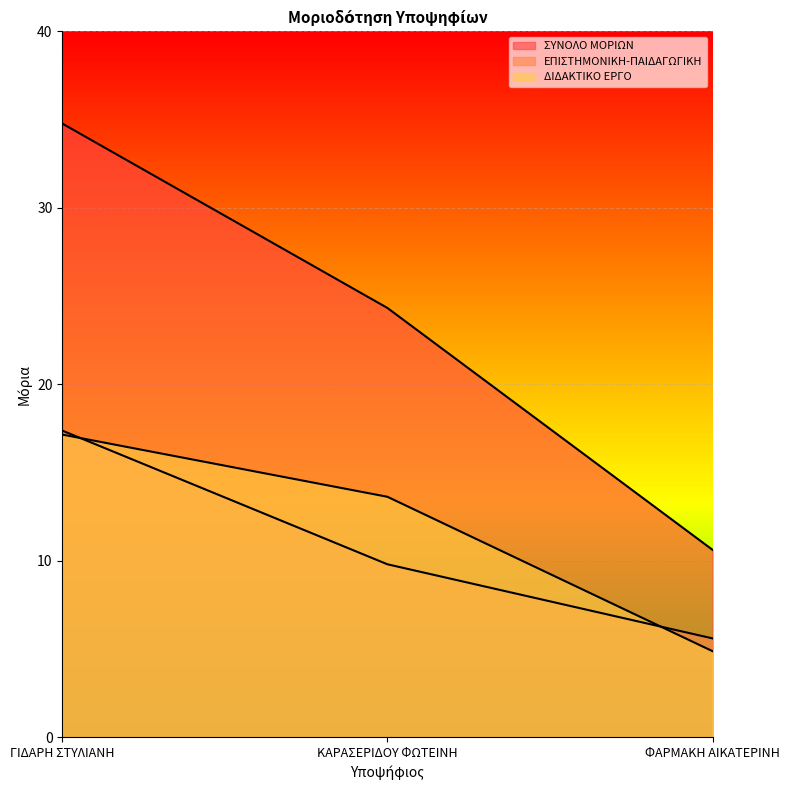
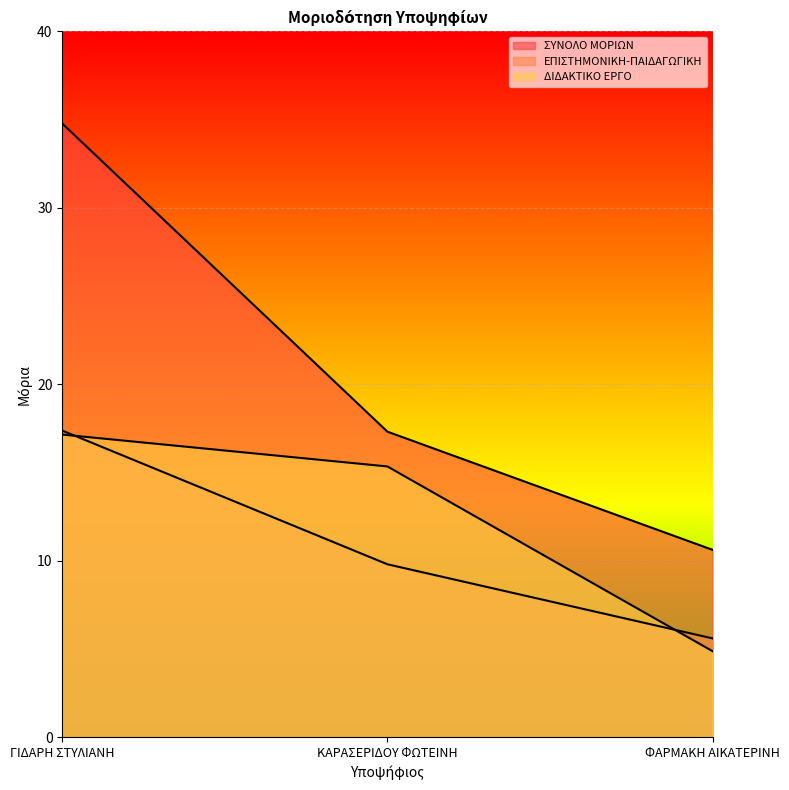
  {
    "ΣΥΝΟΛΟ ΜΟΡΙΩΝ": {
      "ΓΙΔΑΡΗ ΣΤΥΛΙΑΝΗ": 34.8,
-     "ΚΑΡΑΣΕΡΙΔΟΥ ΦΩΤΕΙΝΗ": 24.3,
+     "ΚΑΡΑΣΕΡΙΔΟΥ ΦΩΤΕΙΝΗ": 17.3,
      "ΦΑΡΜΑΚΗ ΑΙΚΑΤΕΡΙΝΗ": 10.6
    },
    "ΕΠΙΣΤΗΜΟΝΙΚΗ-ΠΑΙΔΑΓΩΓΙΚΗ": {
      "ΓΙΔΑΡΗ ΣΤΥΛΙΑΝΗ": 17.4,
      "ΚΑΡΑΣΕΡΙΔΟΥ ΦΩΤΕΙΝΗ": 9.8,
      "ΦΑΡΜΑΚΗ ΑΙΚΑΤΕΡΙΝΗ": 5.6
    },
    "ΔΙΔΑΚΤΙΚΟ ΕΡΓΟ": {
      "ΓΙΔΑΡΗ ΣΤΥΛΙΑΝΗ": 17.2,
-     "ΚΑΡΑΣΕΡΙΔΟΥ ΦΩΤΕΙΝΗ": 13.6,
+     "ΚΑΡΑΣΕΡΙΔΟΥ ΦΩΤΕΙΝΗ": 15.3,
      "ΦΑΡΜΑΚΗ ΑΙΚΑΤΕΡΙΝΗ": 4.9
    }
  }
